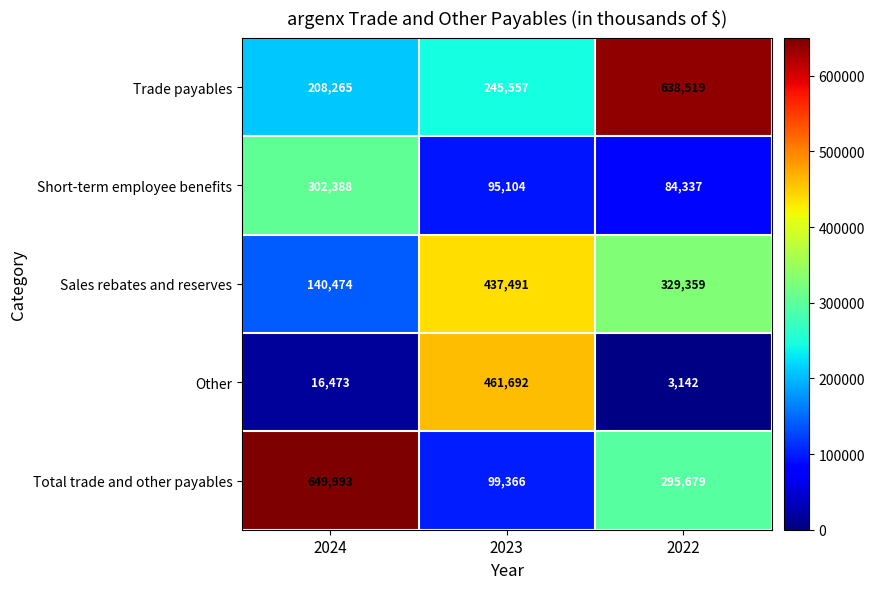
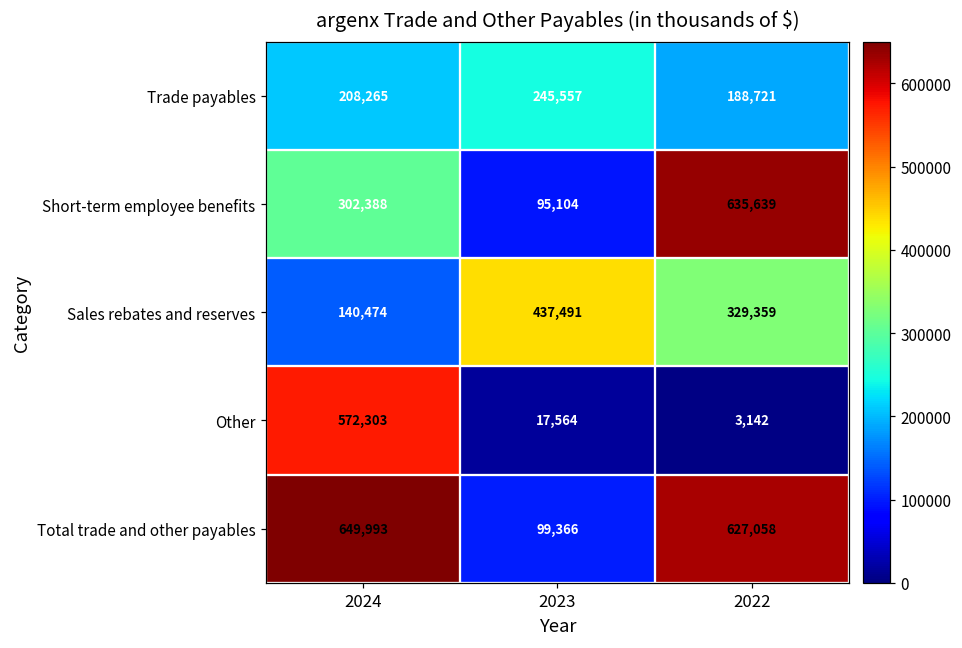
  {
    "Trade payables": {
      "2024": "208,265",
      "2023": "245,557",
-     "2022": "638,519"
+     "2022": "188,721"
    },
    "Short-term employee benefits": {
      "2024": "302,388",
      "2023": "95,104",
-     "2022": "84,337"
+     "2022": "635,639"
    },
    "Sales rebates and reserves": {
      "2024": "140,474",
      "2023": "437,491",
      "2022": "329,359"
    },
    "Other": {
-     "2024": "16,473",
-     "2023": "461,692",
+     "2024": "572,303",
+     "2023": "17,564",
      "2022": "3,142"
    },
    "Total trade and other payables": {
      "2024": "649,993",
      "2023": "99,366",
-     "2022": "295,679"
+     "2022": "627,058"
    }
  }
